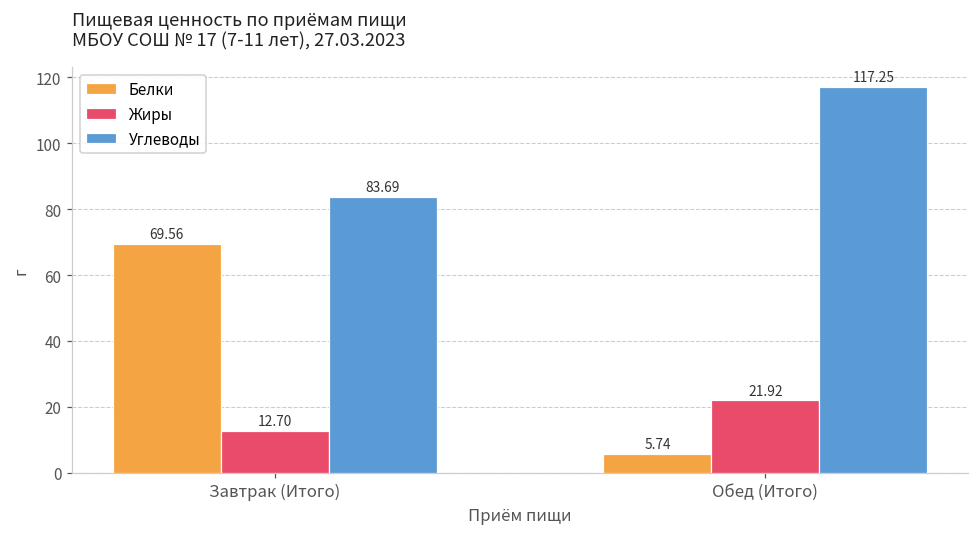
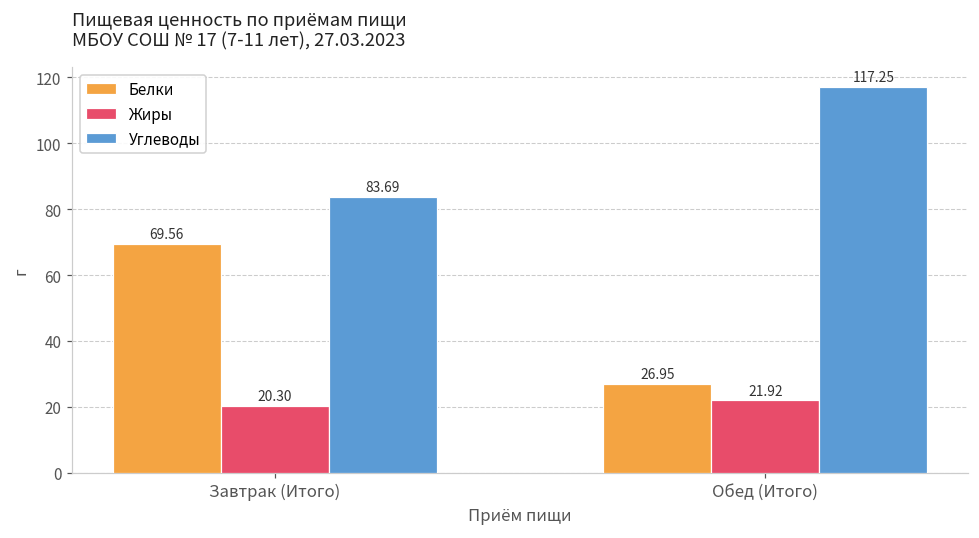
  {
    "Белки": {
      "Завтрак (Итого)": 69.56,
-     "Обед (Итого)": 5.74
+     "Обед (Итого)": 26.95
    },
    "Жиры": {
-     "Завтрак (Итого)": 12.70,
+     "Завтрак (Итого)": 20.30,
      "Обед (Итого)": 21.92
    },
    "Углеводы": {
      "Завтрак (Итого)": 83.69,
      "Обед (Итого)": 117.25
    }
  }
